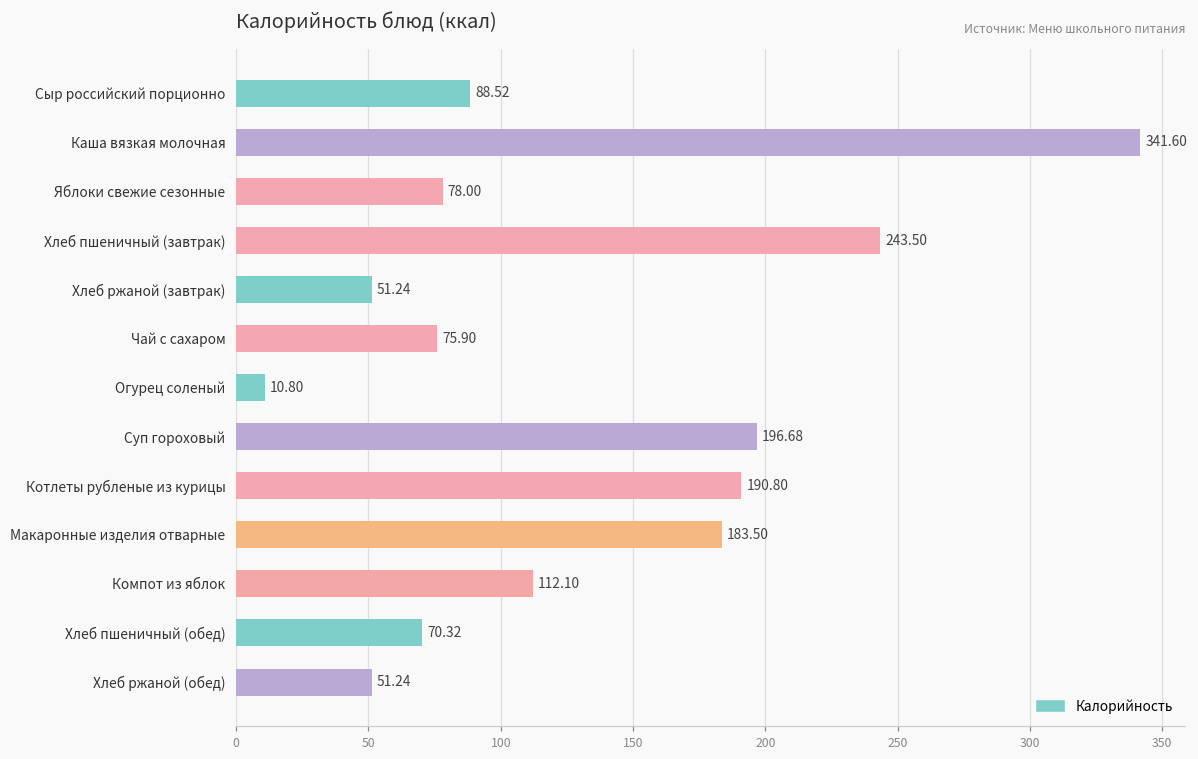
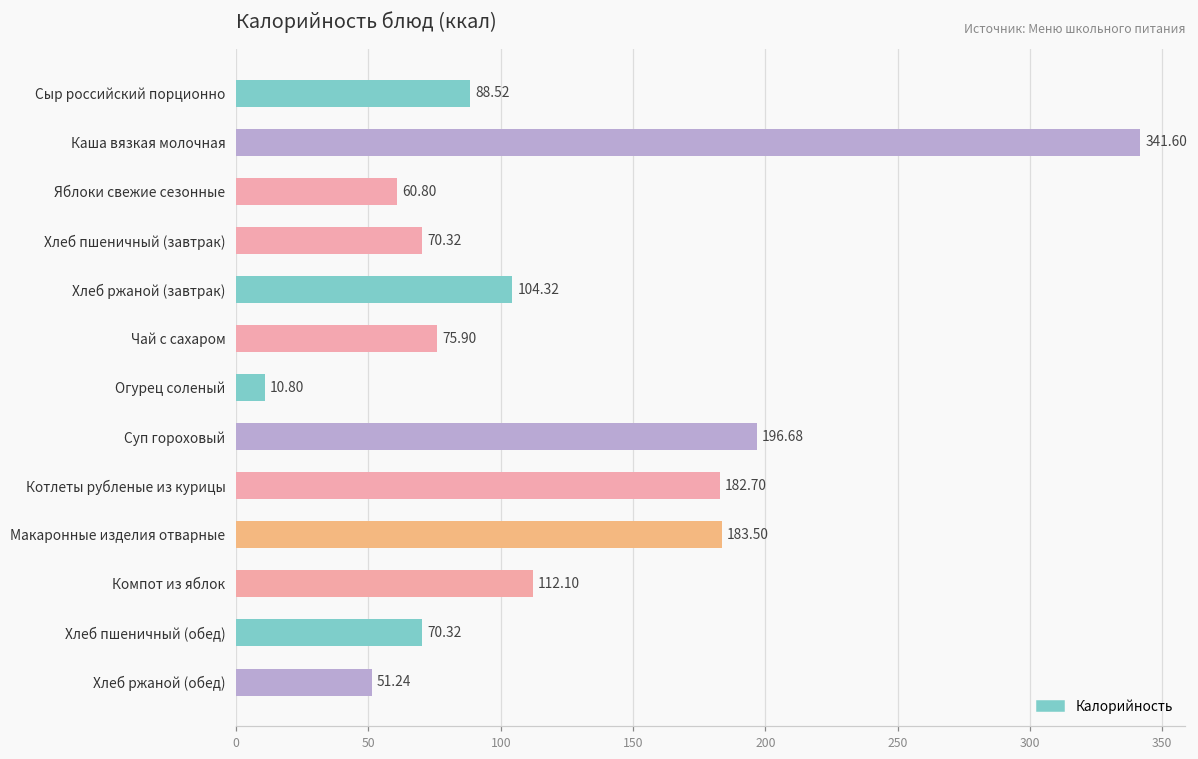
  {
    "Сыр российский порционно": 88.52,
    "Каша вязкая молочная": 341.60,
-   "Яблоки свежие сезонные": 78.00,
-   "Хлеб пшеничный (завтрак)": 243.50,
-   "Хлеб ржаной (завтрак)": 51.24,
+   "Яблоки свежие сезонные": 60.80,
+   "Хлеб пшеничный (завтрак)": 70.32,
+   "Хлеб ржаной (завтрак)": 104.32,
    "Чай с сахаром": 75.90,
    "Огурец соленый": 10.80,
    "Суп гороховый": 196.68,
-   "Котлеты рубленые из курицы": 190.80,
+   "Котлеты рубленые из курицы": 182.70,
    "Макаронные изделия отварные": 183.50,
    "Компот из яблок": 112.10,
    "Хлеб пшеничный (обед)": 70.32,
    "Хлеб ржаной (обед)": 51.24
  }
